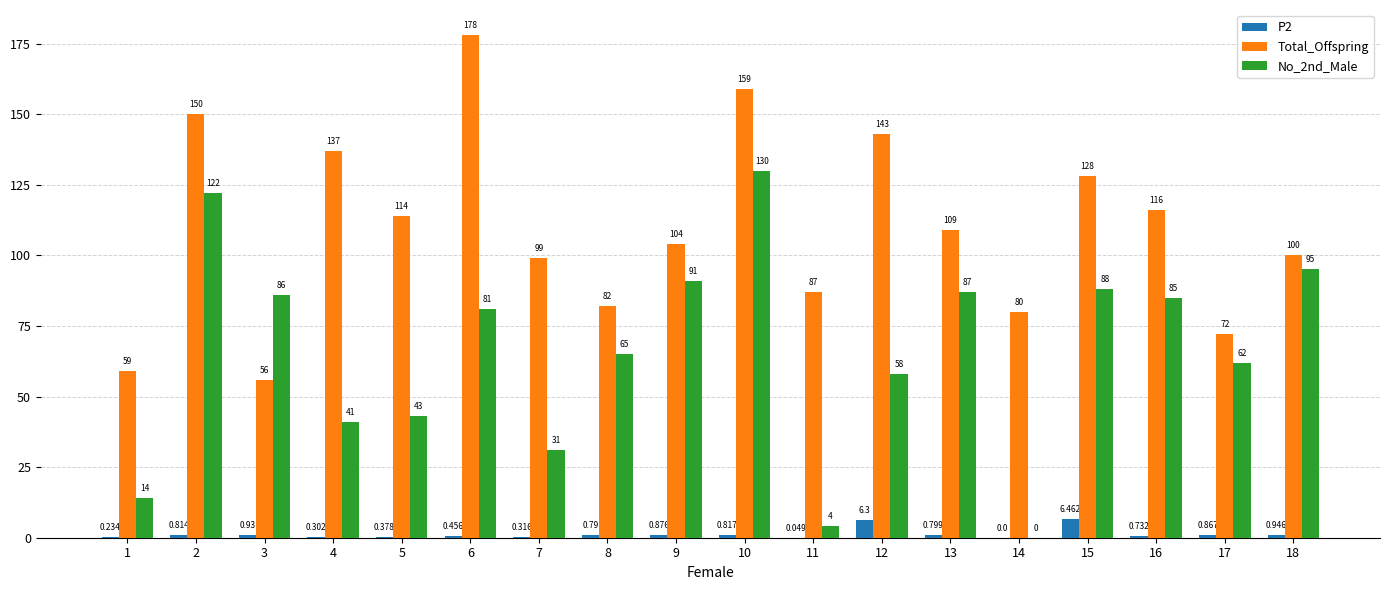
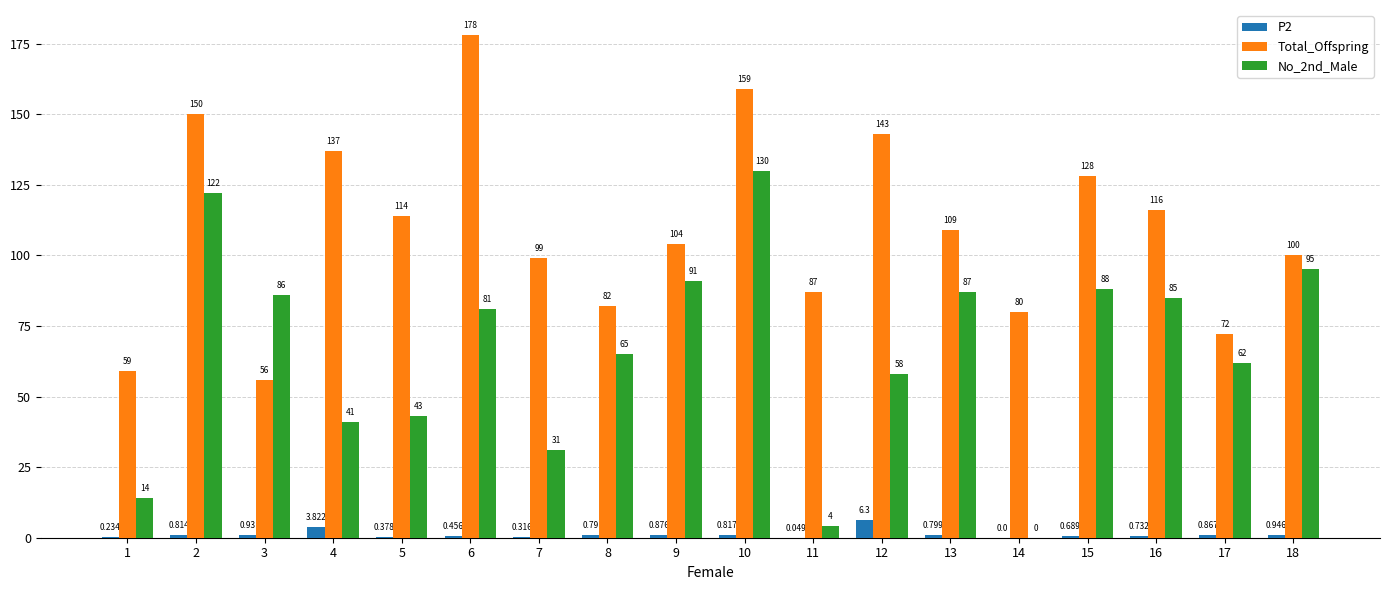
  {
    "P2": {
      "1": 0.234,
      "2": 0.814,
      "3": 0.93,
-     "4": 0.302,
+     "4": 3.822,
      "5": 0.378,
      "6": 0.456,
      "7": 0.316,
      "8": 0.79,
      "9": 0.876,
      "10": 0.817,
      "11": 0.049,
      "12": 6.3,
      "13": 0.799,
      "14": 0.0,
-     "15": 6.462,
+     "15": 0.689,
      "16": 0.732,
      "17": 0.867,
      "18": 0.946
    },
    "Total_Offspring": {
      "1": 59,
      "2": 150,
      "3": 56,
      "4": 137,
      "5": 114,
      "6": 178,
      "7": 99,
      "8": 82,
      "9": 104,
      "10": 159,
      "11": 87,
      "12": 143,
      "13": 109,
      "14": 80,
      "15": 128,
      "16": 116,
      "17": 72,
      "18": 100
    },
    "No_2nd_Male": {
      "1": 14,
      "2": 122,
      "3": 86,
      "4": 41,
      "5": 43,
      "6": 81,
      "7": 31,
      "8": 65,
      "9": 91,
      "10": 130,
      "11": 4,
      "12": 58,
      "13": 87,
      "14": 0,
      "15": 88,
      "16": 85,
      "17": 62,
      "18": 95
    }
  }
